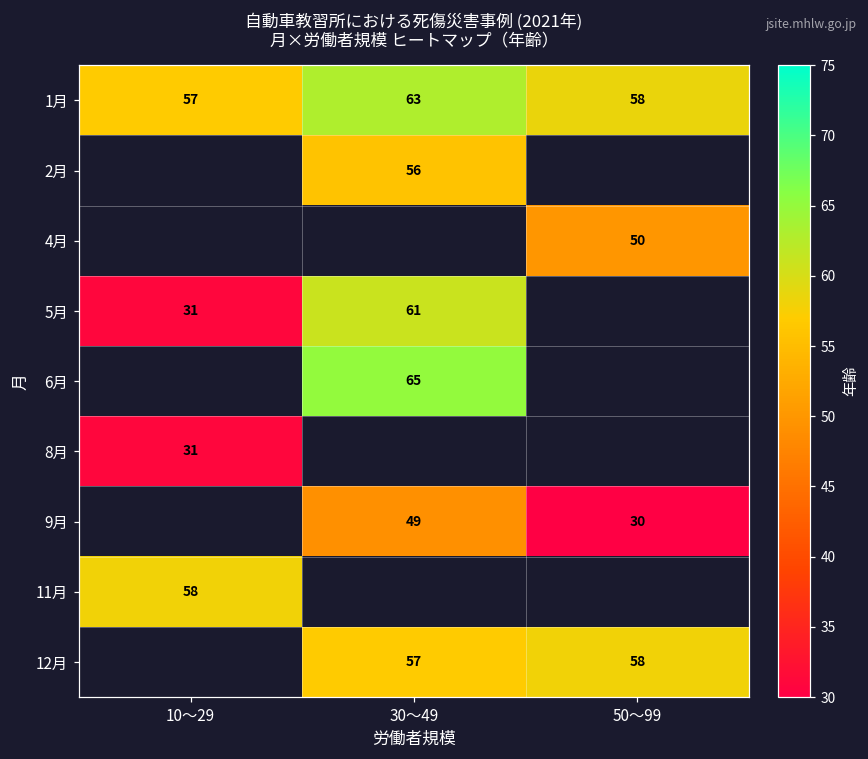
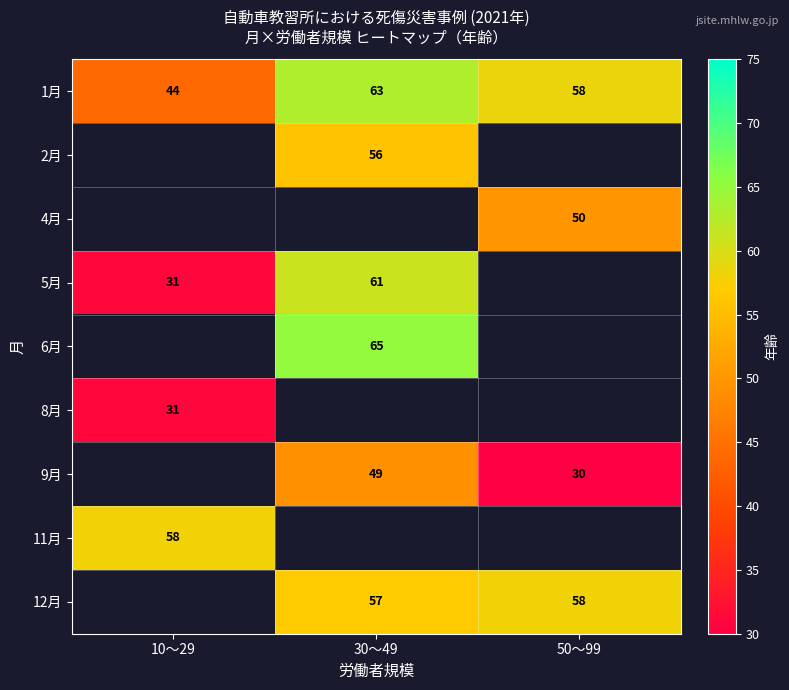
  {
    "1月": {
-     "10～29": 57,
+     "10～29": 44,
      "30～49": 63,
      "50～99": 58
    },
    "2月": {
      "30～49": 56
    },
    "4月": {
      "50～99": 50
    },
    "5月": {
      "10～29": 31,
      "30～49": 61
    },
    "6月": {
      "30～49": 65
    },
    "8月": {
      "10～29": 31
    },
    "9月": {
      "30～49": 49,
      "50～99": 30
    },
    "11月": {
      "10～29": 58
    },
    "12月": {
      "30～49": 57,
      "50～99": 58
    }
  }
